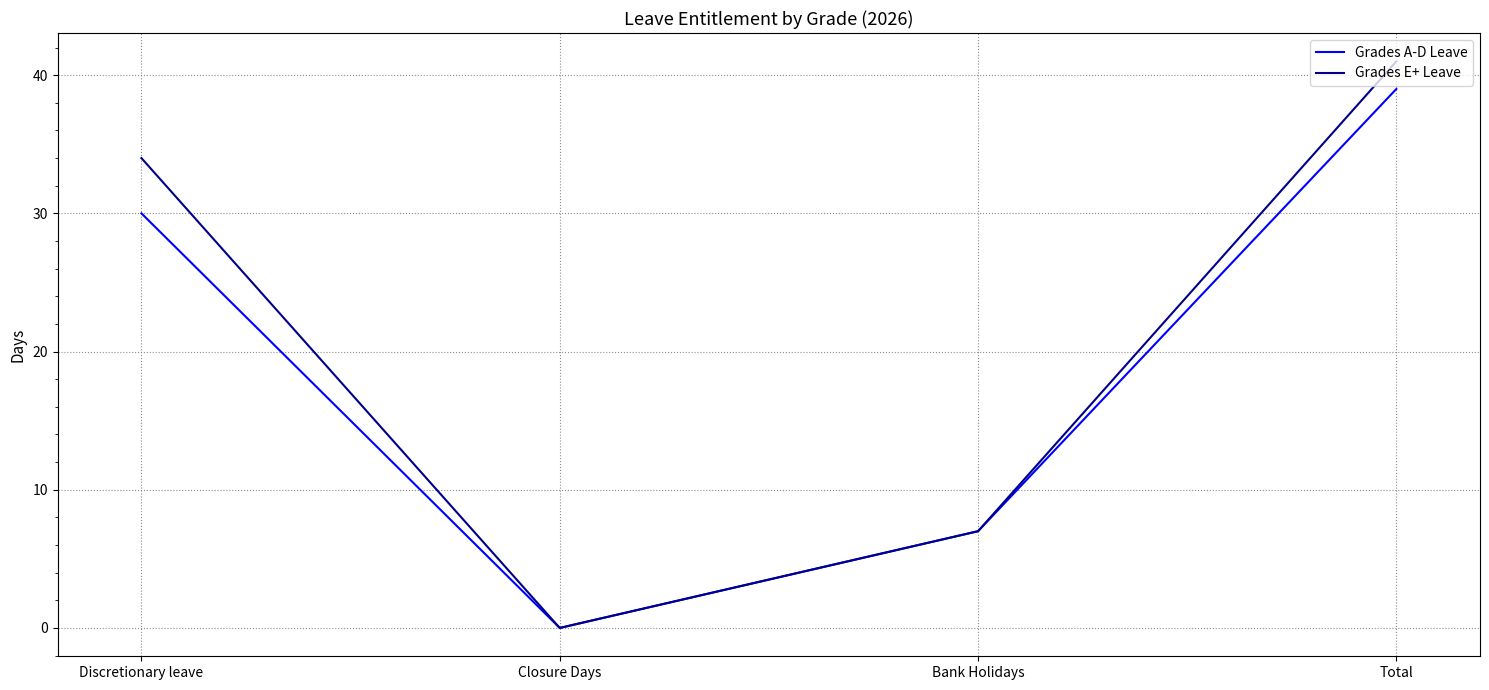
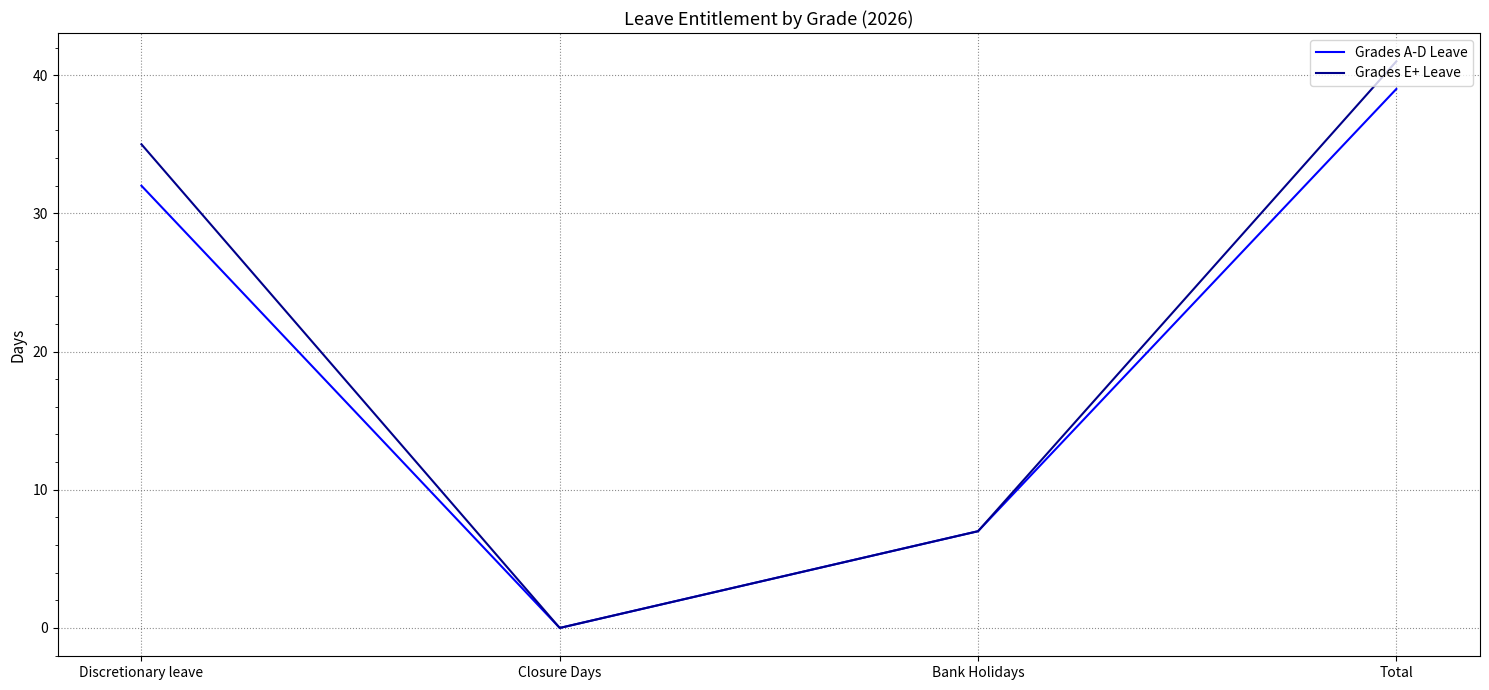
  {
    "Grades A-D Leave": {
-     "Discretionary leave": 30,
+     "Discretionary leave": 32,
      "Total": 39
    },
    "Grades E+ Leave": {
-     "Discretionary leave": 34
+     "Discretionary leave": 35
    }
  }
